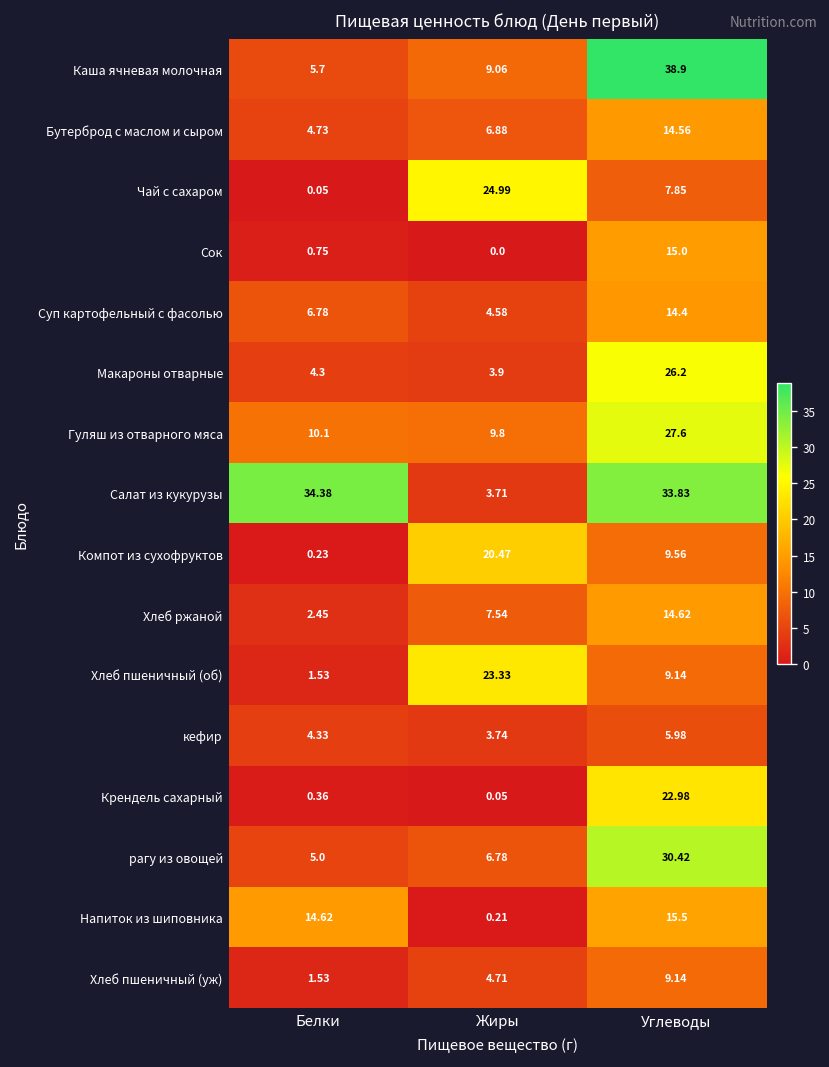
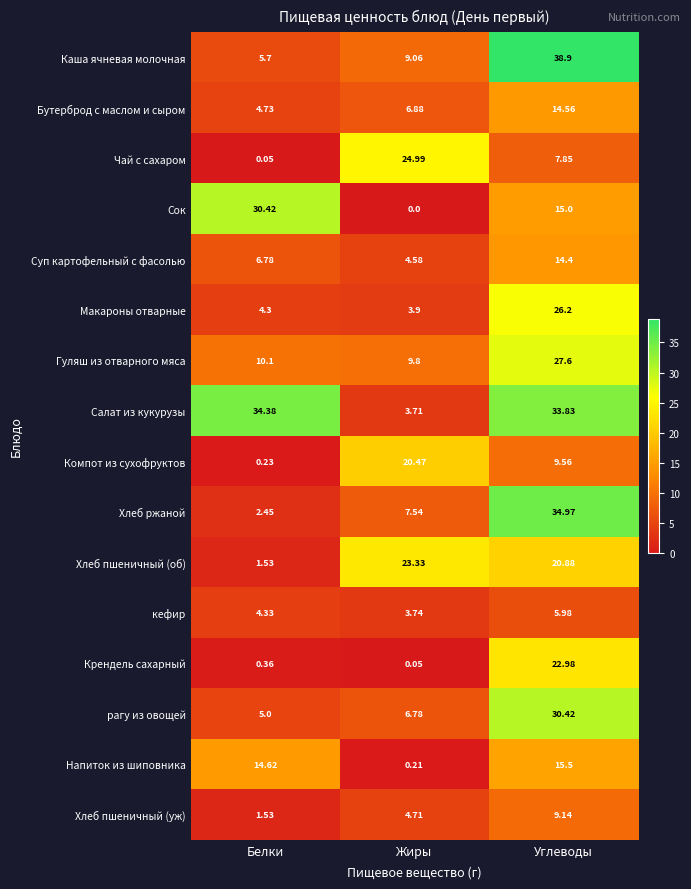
  {
    "Каша ячневая молочная": {
      "Белки": 5.7,
      "Жиры": 9.06,
      "Углеводы": 38.9
    },
    "Бутерброд с маслом и сыром": {
      "Белки": 4.73,
      "Жиры": 6.88,
      "Углеводы": 14.56
    },
    "Чай с сахаром": {
      "Белки": 0.05,
      "Жиры": 24.99,
      "Углеводы": 7.85
    },
    "Сок": {
-     "Белки": 0.75,
+     "Белки": 30.42,
      "Жиры": 0.0,
      "Углеводы": 15.0
    },
    "Суп картофельный с фасолью": {
      "Белки": 6.78,
      "Жиры": 4.58,
      "Углеводы": 14.4
    },
    "Макароны отварные": {
      "Белки": 4.3,
      "Жиры": 3.9,
      "Углеводы": 26.2
    },
    "Гуляш из отварного мяса": {
      "Белки": 10.1,
      "Жиры": 9.8,
      "Углеводы": 27.6
    },
    "Салат из кукурузы": {
      "Белки": 34.38,
      "Жиры": 3.71,
      "Углеводы": 33.83
    },
    "Компот из сухофруктов": {
      "Белки": 0.23,
      "Жиры": 20.47,
      "Углеводы": 9.56
    },
    "Хлеб ржаной": {
      "Белки": 2.45,
      "Жиры": 7.54,
-     "Углеводы": 14.62
+     "Углеводы": 34.97
    },
    "Хлеб пшеничный (об)": {
      "Белки": 1.53,
      "Жиры": 23.33,
-     "Углеводы": 9.14
+     "Углеводы": 20.88
    },
    "кефир": {
      "Белки": 4.33,
      "Жиры": 3.74,
      "Углеводы": 5.98
    },
    "Крендель сахарный": {
      "Белки": 0.36,
      "Жиры": 0.05,
      "Углеводы": 22.98
    },
    "рагу из овощей": {
      "Белки": 5.0,
      "Жиры": 6.78,
      "Углеводы": 30.42
    },
    "Напиток из шиповника": {
      "Белки": 14.62,
      "Жиры": 0.21,
      "Углеводы": 15.5
    },
    "Хлеб пшеничный (уж)": {
      "Белки": 1.53,
      "Жиры": 4.71,
      "Углеводы": 9.14
    }
  }
